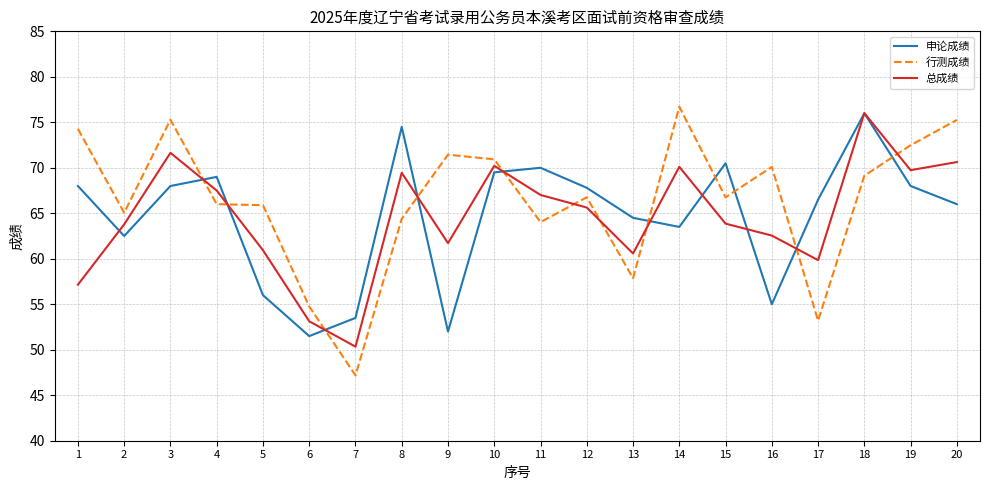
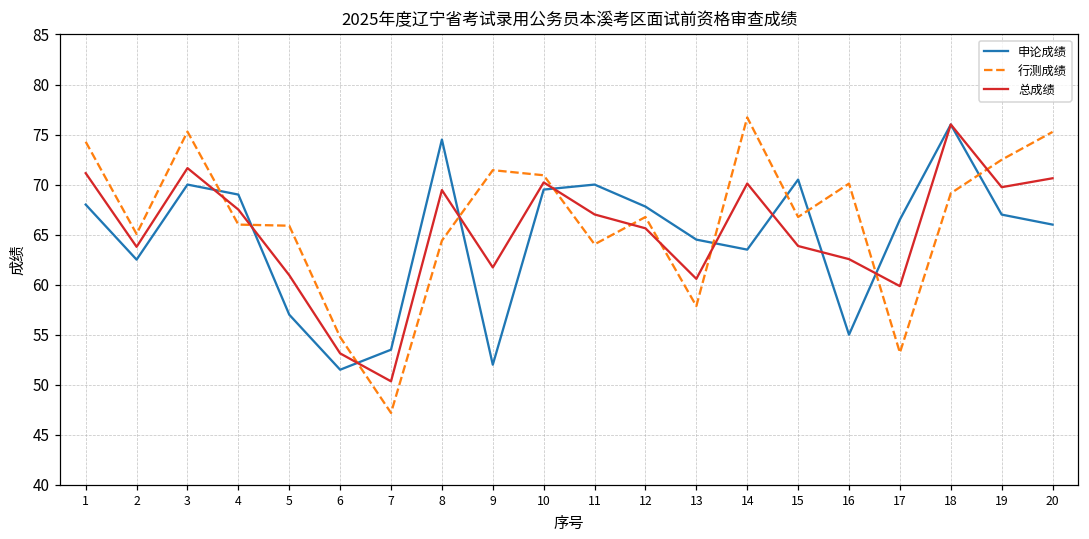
  {
    "申论成绩": {
      "1": 68,
      "2": 63,
-     "3": 68,
+     "3": 70,
      "4": 69,
-     "5": 56,
+     "5": 57,
      "6": 52,
      "7": 54,
      "8": 75,
      "9": 52,
      "10": 70,
      "11": 70,
      "12": 68,
      "13": 65,
      "14": 64,
      "15": 71,
      "16": 55,
      "17": 67,
-     "19": 68,
+     "19": 67,
      "20": 66
    },
    "行测成绩": {
      "1": 74,
      "2": 65,
      "3": 75,
      "4": 66,
      "5": 66,
      "6": 55,
      "7": 47,
      "8": 64,
      "9": 71,
      "10": 71,
      "11": 64,
      "12": 67,
      "13": 58,
      "14": 77,
      "15": 67,
      "16": 70,
      "17": 53,
      "18": 69,
      "19": 72,
      "20": 75
    },
    "总成绩": {
-     "1": 57,
+     "1": 71,
      "2": 64,
      "3": 72,
      "4": 68,
      "5": 61,
      "6": 53,
      "7": 50,
      "8": 69,
      "9": 62,
      "10": 70,
      "11": 67,
      "12": 66,
      "13": 61,
      "14": 70,
      "15": 64,
      "16": 63,
      "17": 60,
      "19": 70,
      "20": 71
    }
  }
